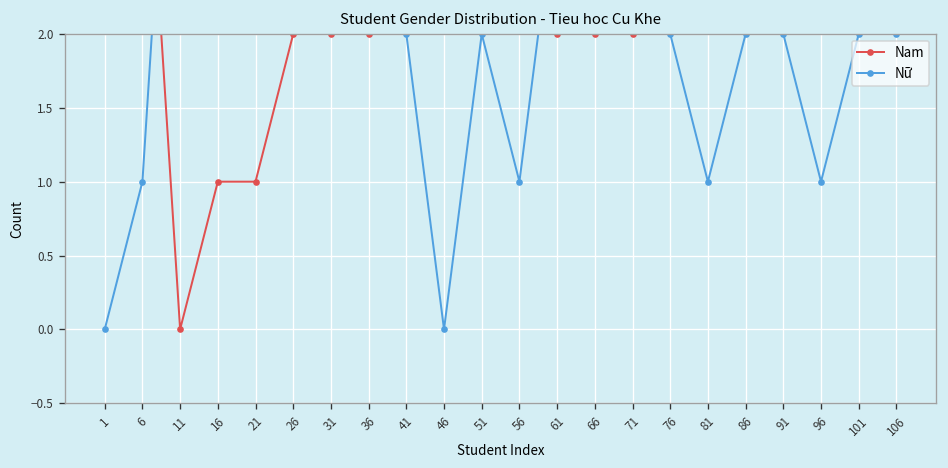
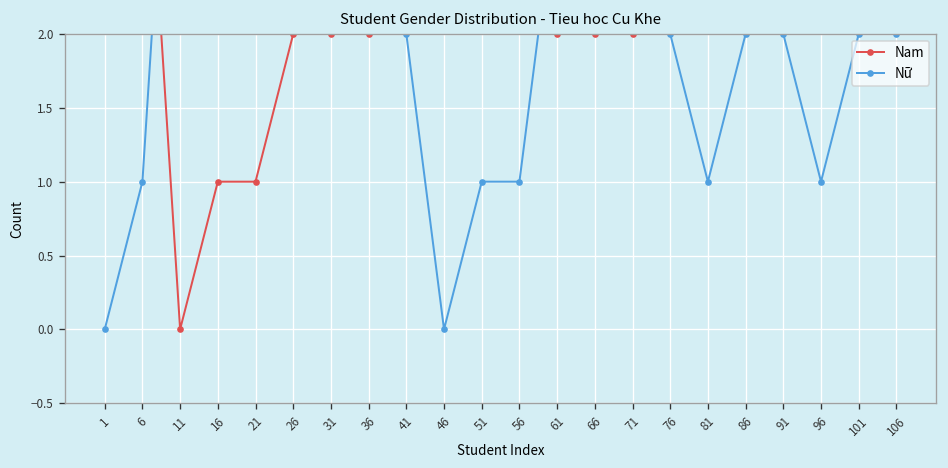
  {
    "Nam": {
      "11": 0,
      "16": 1,
      "21": 1,
      "26": 2,
      "31": 2,
      "36": 2,
      "61": 2,
      "66": 2,
      "71": 2
    },
    "Nữ": {
      "1": 0,
      "6": 1,
      "41": 2,
      "46": 0,
-     "51": 2,
+     "51": 1,
      "56": 1,
      "76": 2,
      "81": 1,
      "86": 2,
      "91": 2,
      "96": 1,
      "101": 2,
      "106": 2
    }
  }
